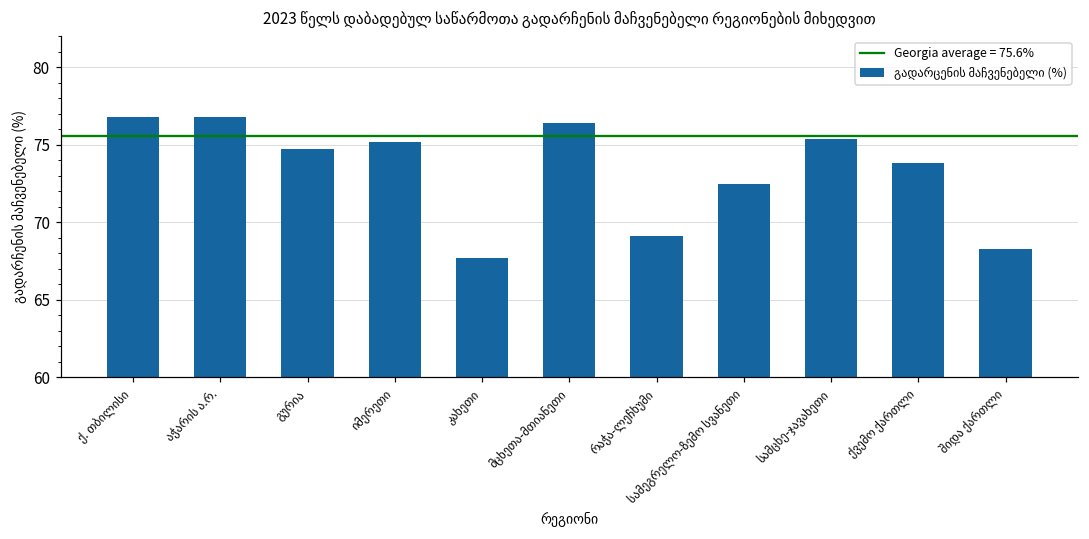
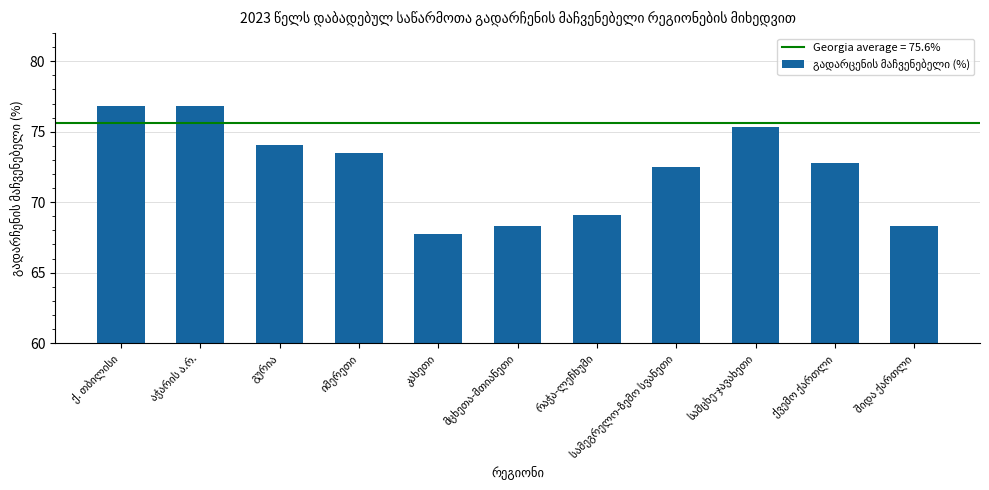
  {
    "ქ. თბილისი": 76.8,
    "აჭარის ა.რ.": 76.8,
-   "გურია": 74.8,
-   "იმერეთი": 75.2,
+   "გურია": 74.0,
+   "იმერეთი": 73.5,
    "კახეთი": 67.7,
-   "მცხეთა-მთიანეთი": 76.4,
+   "მცხეთა-მთიანეთი": 68.3,
    "რაჭა-ლეჩხუმი": 69.1,
    "სამეგრელო-ზემო სვანეთი": 72.5,
    "სამცხე-ჯავახეთი": 75.4,
-   "ქვემო ქართლი": 73.9,
+   "ქვემო ქართლი": 72.8,
    "შიდა ქართლი": 68.3
  }
